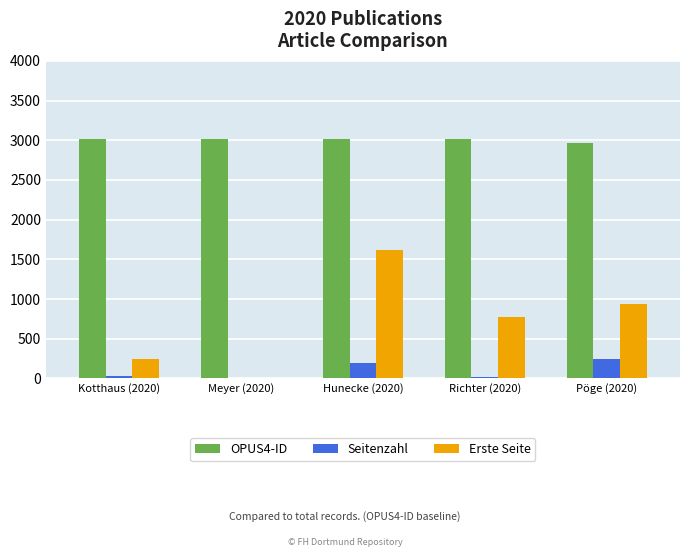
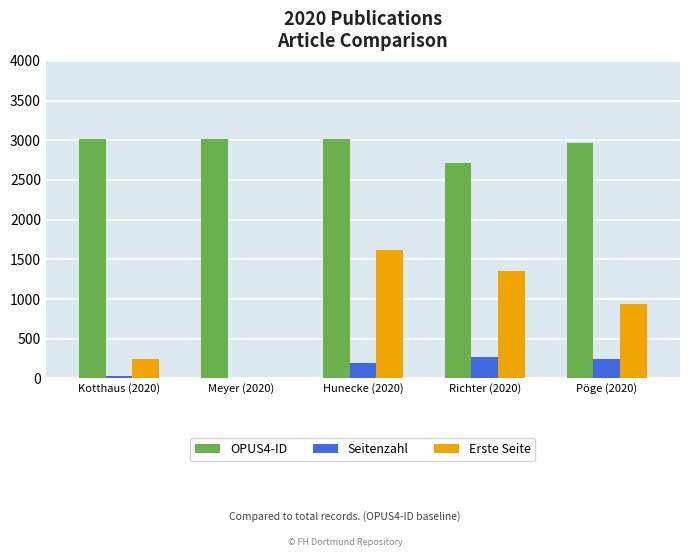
  {
    "OPUS4-ID": {
      "Kotthaus (2020)": 3000,
      "Meyer (2020)": 3000,
      "Hunecke (2020)": 3000,
-     "Richter (2020)": 3000,
+     "Richter (2020)": 2700,
      "Pöge (2020)": 3000
    },
    "Seitenzahl": {
      "Meyer (2020)": 0,
      "Hunecke (2020)": 200,
-     "Richter (2020)": 0,
+     "Richter (2020)": 300,
      "Pöge (2020)": 300
    },
    "Erste Seite": {
      "Kotthaus (2020)": 300,
      "Meyer (2020)": 0,
      "Hunecke (2020)": 1600,
-     "Richter (2020)": 800,
+     "Richter (2020)": 1400,
      "Pöge (2020)": 900
    }
  }
